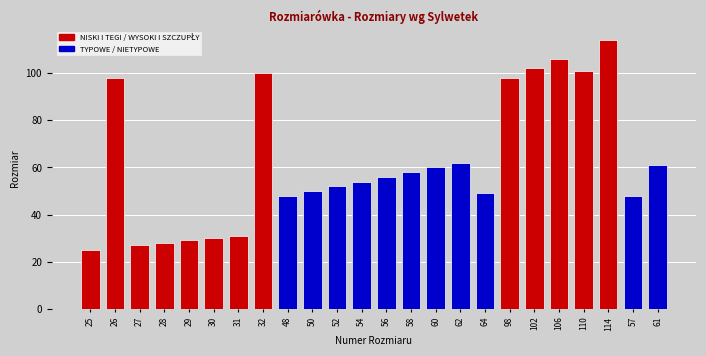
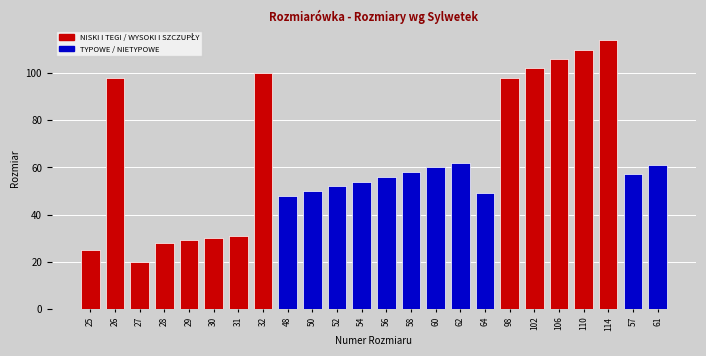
  {
    "25": 25,
    "26": 98,
-   "27": 27,
+   "27": 20,
    "28": 28,
    "29": 29,
    "30": 30,
    "31": 31,
    "32": 100,
    "48": 48,
    "50": 50,
    "52": 52,
    "54": 54,
    "56": 56,
    "58": 58,
    "60": 60,
    "62": 62,
    "64": 49,
    "98": 98,
    "102": 102,
    "106": 106,
-   "110": 101,
+   "110": 110,
    "114": 114,
-   "57": 48,
+   "57": 57,
    "61": 61
  }
